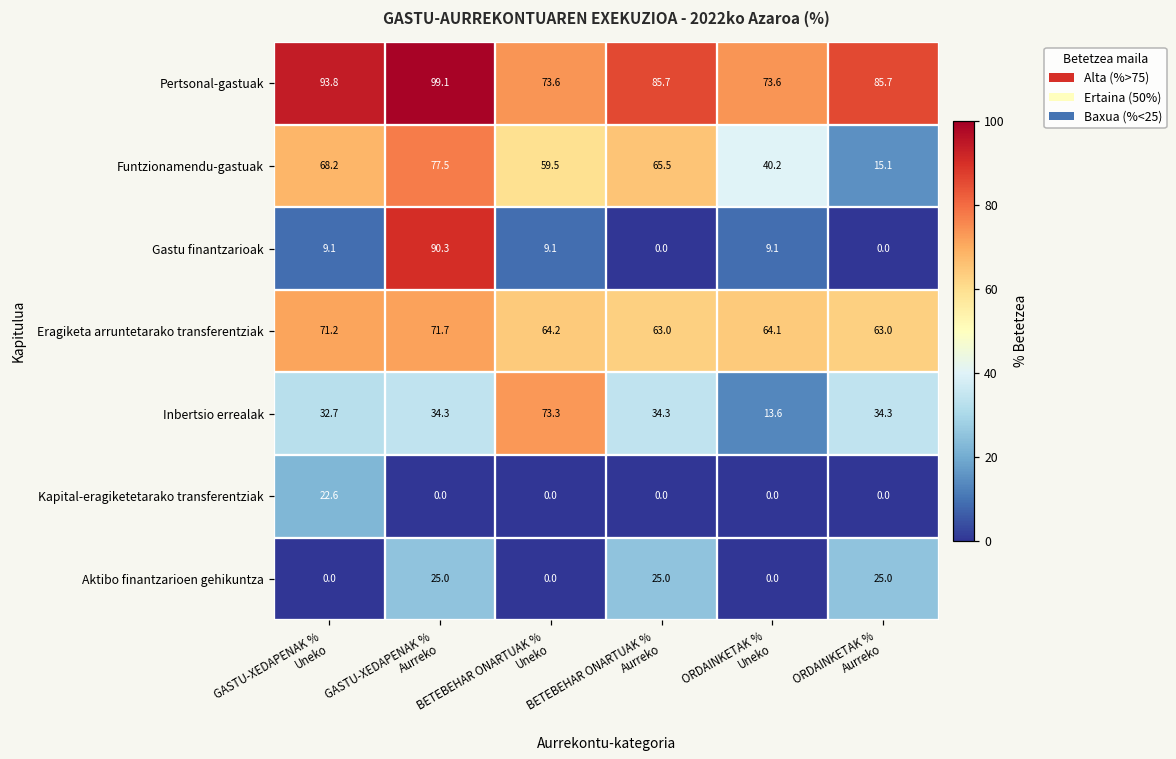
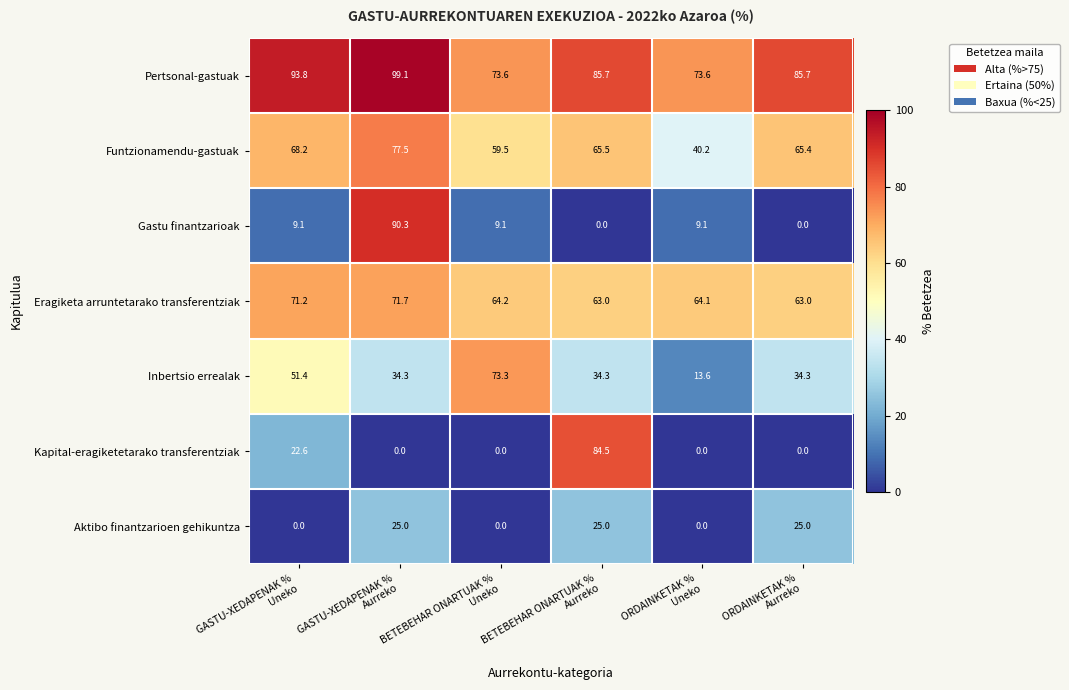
  {
    "Pertsonal-gastuak": {
      "GASTU-XEDAPENAK % Uneko": 93.8,
      "GASTU-XEDAPENAK % Aurreko": 99.1,
      "BETEBEHAR ONARTUAK % Uneko": 73.6,
      "BETEBEHAR ONARTUAK % Aurreko": 85.7,
      "ORDAINKETAK % Uneko": 73.6,
      "ORDAINKETAK % Aurreko": 85.7
    },
    "Funtzionamendu-gastuak": {
      "GASTU-XEDAPENAK % Uneko": 68.2,
      "GASTU-XEDAPENAK % Aurreko": 77.5,
      "BETEBEHAR ONARTUAK % Uneko": 59.5,
      "BETEBEHAR ONARTUAK % Aurreko": 65.5,
      "ORDAINKETAK % Uneko": 40.2,
-     "ORDAINKETAK % Aurreko": 15.1
+     "ORDAINKETAK % Aurreko": 65.4
    },
    "Gastu finantzarioak": {
      "GASTU-XEDAPENAK % Uneko": 9.1,
      "GASTU-XEDAPENAK % Aurreko": 90.3,
      "BETEBEHAR ONARTUAK % Uneko": 9.1,
      "BETEBEHAR ONARTUAK % Aurreko": 0.0,
      "ORDAINKETAK % Uneko": 9.1,
      "ORDAINKETAK % Aurreko": 0.0
    },
    "Eragiketa arruntetarako transferentziak": {
      "GASTU-XEDAPENAK % Uneko": 71.2,
      "GASTU-XEDAPENAK % Aurreko": 71.7,
      "BETEBEHAR ONARTUAK % Uneko": 64.2,
      "BETEBEHAR ONARTUAK % Aurreko": 63.0,
      "ORDAINKETAK % Uneko": 64.1,
      "ORDAINKETAK % Aurreko": 63.0
    },
    "Inbertsio errealak": {
-     "GASTU-XEDAPENAK % Uneko": 32.7,
+     "GASTU-XEDAPENAK % Uneko": 51.4,
      "GASTU-XEDAPENAK % Aurreko": 34.3,
      "BETEBEHAR ONARTUAK % Uneko": 73.3,
      "BETEBEHAR ONARTUAK % Aurreko": 34.3,
      "ORDAINKETAK % Uneko": 13.6,
      "ORDAINKETAK % Aurreko": 34.3
    },
    "Kapital-eragiketetarako transferentziak": {
      "GASTU-XEDAPENAK % Uneko": 22.6,
      "GASTU-XEDAPENAK % Aurreko": 0.0,
      "BETEBEHAR ONARTUAK % Uneko": 0.0,
-     "BETEBEHAR ONARTUAK % Aurreko": 0.0,
+     "BETEBEHAR ONARTUAK % Aurreko": 84.5,
      "ORDAINKETAK % Uneko": 0.0,
      "ORDAINKETAK % Aurreko": 0.0
    },
    "Aktibo finantzarioen gehikuntza": {
      "GASTU-XEDAPENAK % Uneko": 0.0,
      "GASTU-XEDAPENAK % Aurreko": 25.0,
      "BETEBEHAR ONARTUAK % Uneko": 0.0,
      "BETEBEHAR ONARTUAK % Aurreko": 25.0,
      "ORDAINKETAK % Uneko": 0.0,
      "ORDAINKETAK % Aurreko": 25.0
    }
  }
